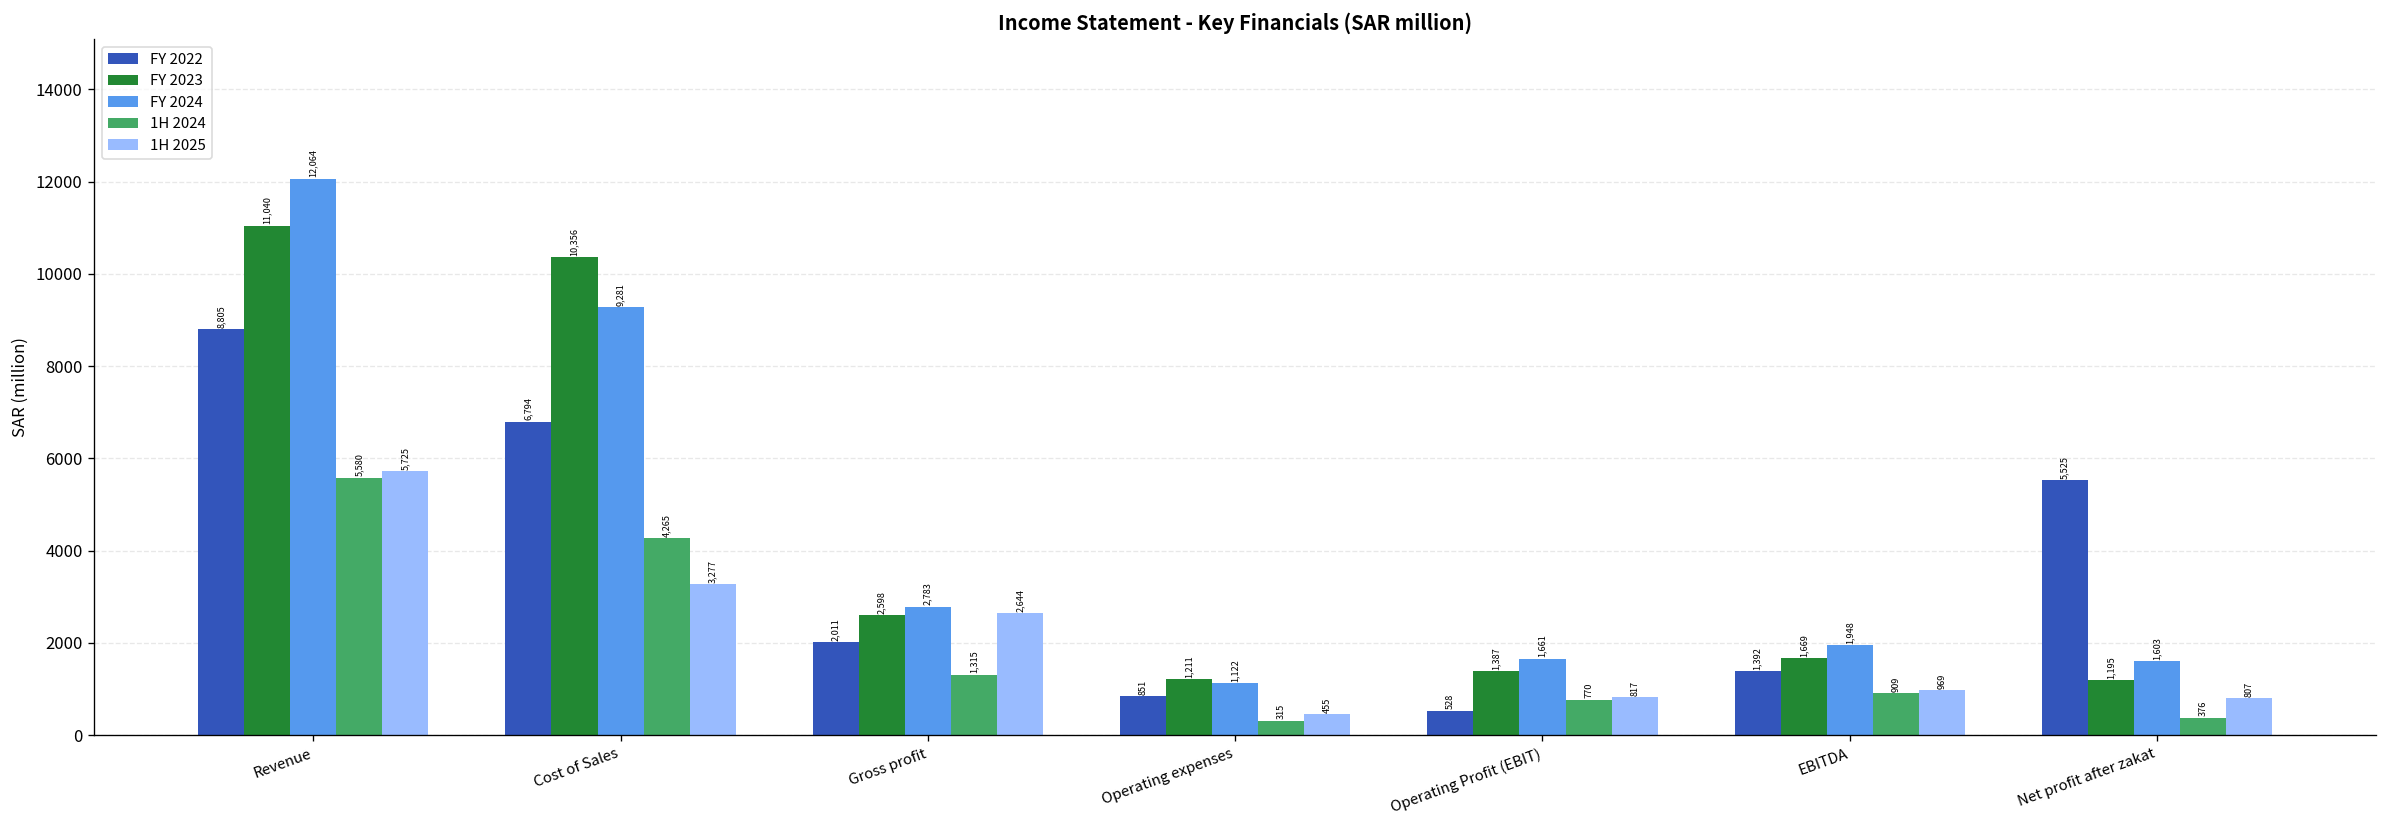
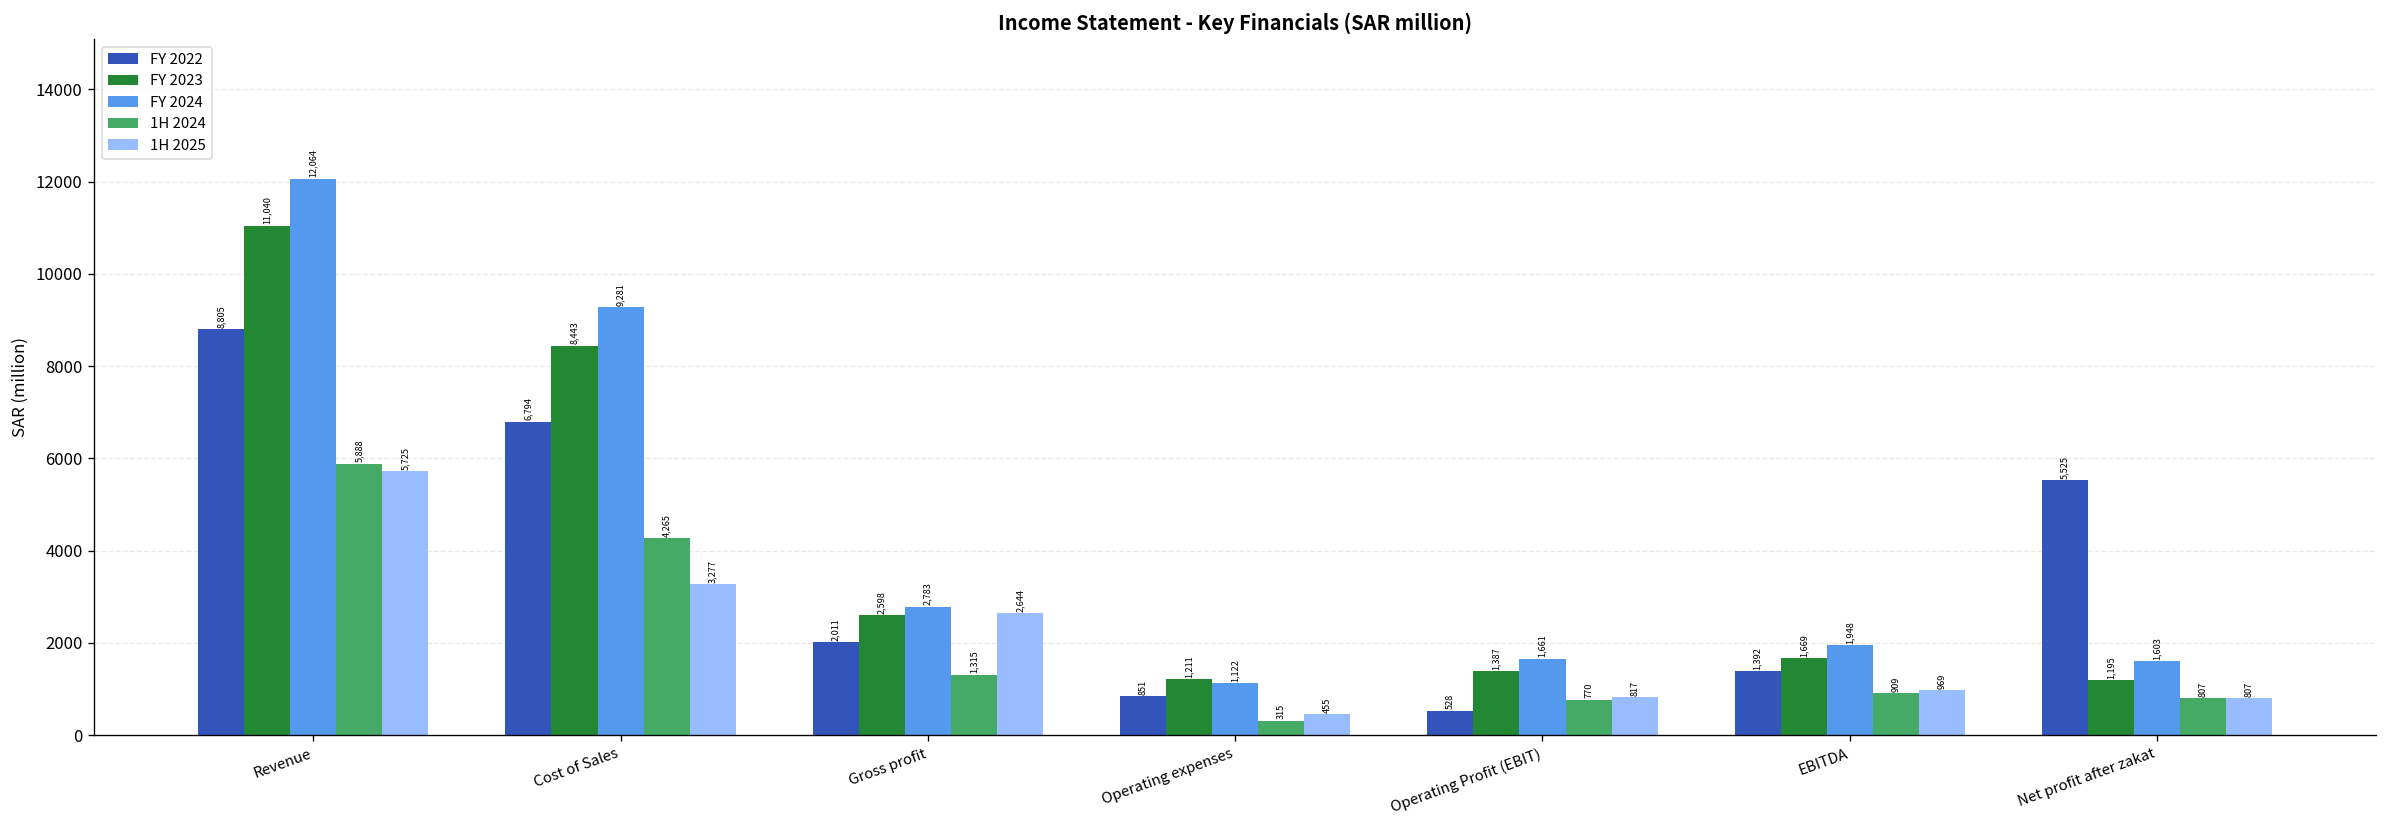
  {
    "FY 2022": {
      "Revenue": "8,805",
      "Cost of Sales": "6,794",
      "Gross profit": "2,011",
      "Operating expenses": "851",
      "Operating Profit (EBIT)": "528",
      "EBITDA": "1,392",
      "Net profit after zakat": "5,525"
    },
    "FY 2023": {
      "Revenue": "11,040",
-     "Cost of Sales": "10,356",
+     "Cost of Sales": "8,443",
      "Gross profit": "2,598",
      "Operating expenses": "1,211",
      "Operating Profit (EBIT)": "1,387",
      "EBITDA": "1,669",
      "Net profit after zakat": "1,195"
    },
    "FY 2024": {
      "Revenue": "12,064",
      "Cost of Sales": "9,281",
      "Gross profit": "2,783",
      "Operating expenses": "1,122",
      "Operating Profit (EBIT)": "1,661",
      "EBITDA": "1,948",
      "Net profit after zakat": "1,603"
    },
    "1H 2024": {
-     "Revenue": "5,580",
+     "Revenue": "5,888",
      "Cost of Sales": "4,265",
      "Gross profit": "1,315",
      "Operating expenses": "315",
      "Operating Profit (EBIT)": "770",
      "EBITDA": "909",
-     "Net profit after zakat": "376"
+     "Net profit after zakat": "807"
    },
    "1H 2025": {
      "Revenue": "5,725",
      "Cost of Sales": "3,277",
      "Gross profit": "2,644",
      "Operating expenses": "455",
      "Operating Profit (EBIT)": "817",
      "EBITDA": "969",
      "Net profit after zakat": "807"
    }
  }
